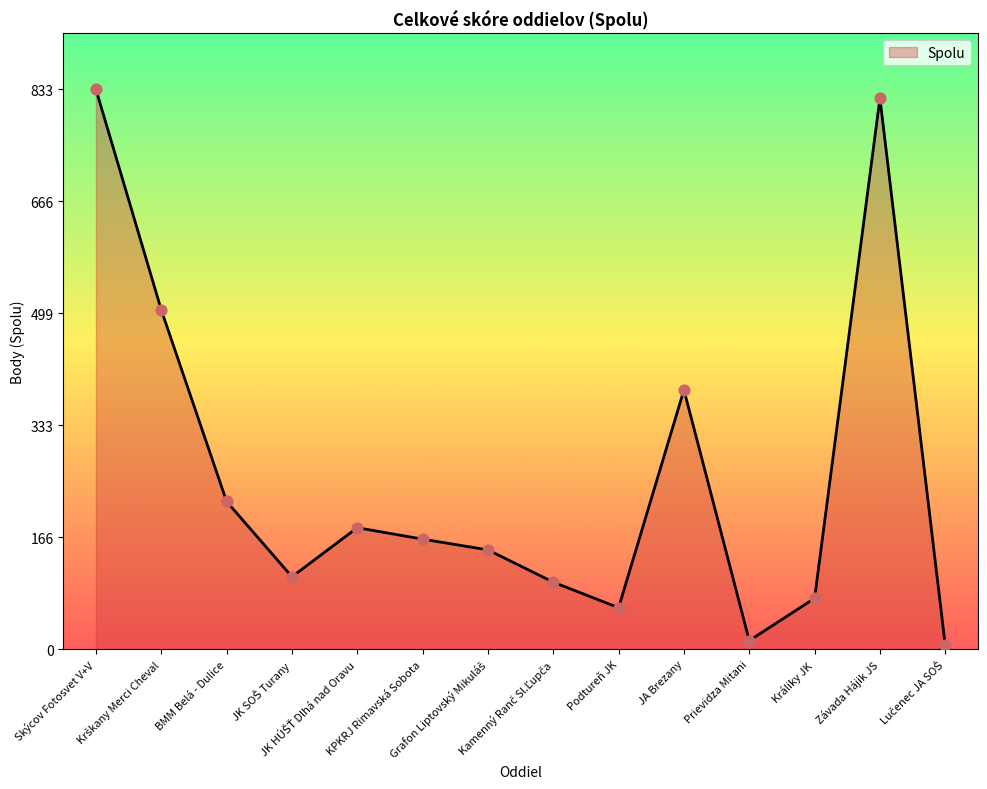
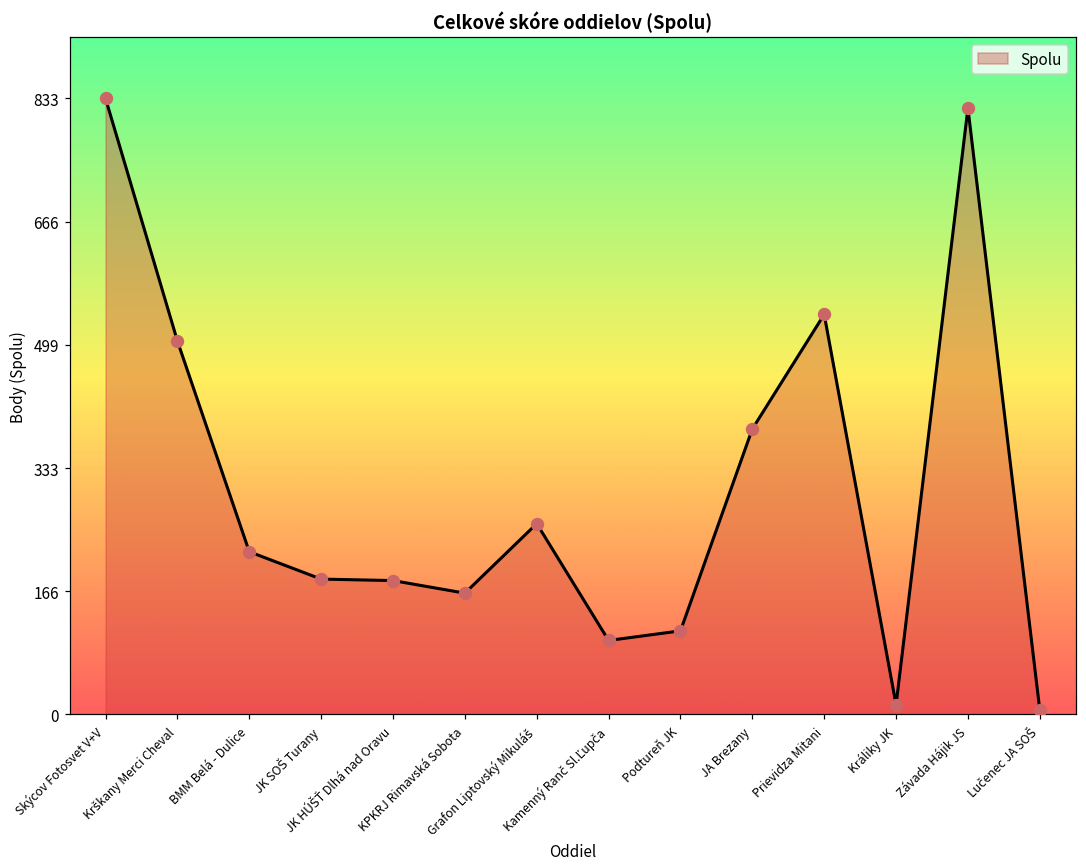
  {
    "Skýcov Fotosvet V+V": 830,
    "Krškany Merci Cheval": 510,
    "BMM Belá - Dulice": 220,
-   "JK SOŠ Turany": 110,
+   "JK SOŠ Turany": 180,
    "JK HÚŠŤ Dlhá nad Oravu": 180,
    "KPKRJ Rimavská Sobota": 160,
-   "Grafon Liptovský Mikuláš": 150,
+   "Grafon Liptovský Mikuláš": 260,
    "Kamenný Ranč Sl.Ľupča": 100,
-   "Podtureň JK": 60,
+   "Podtureň JK": 110,
    "JA Brezany": 390,
-   "Prievidza Mitani": 10,
-   "Králiky JK": 80,
+   "Prievidza Mitani": 540,
+   "Králiky JK": 10,
    "Závada Hájik JS": 820,
    "Lučenec JA SOŠ": 10
  }
